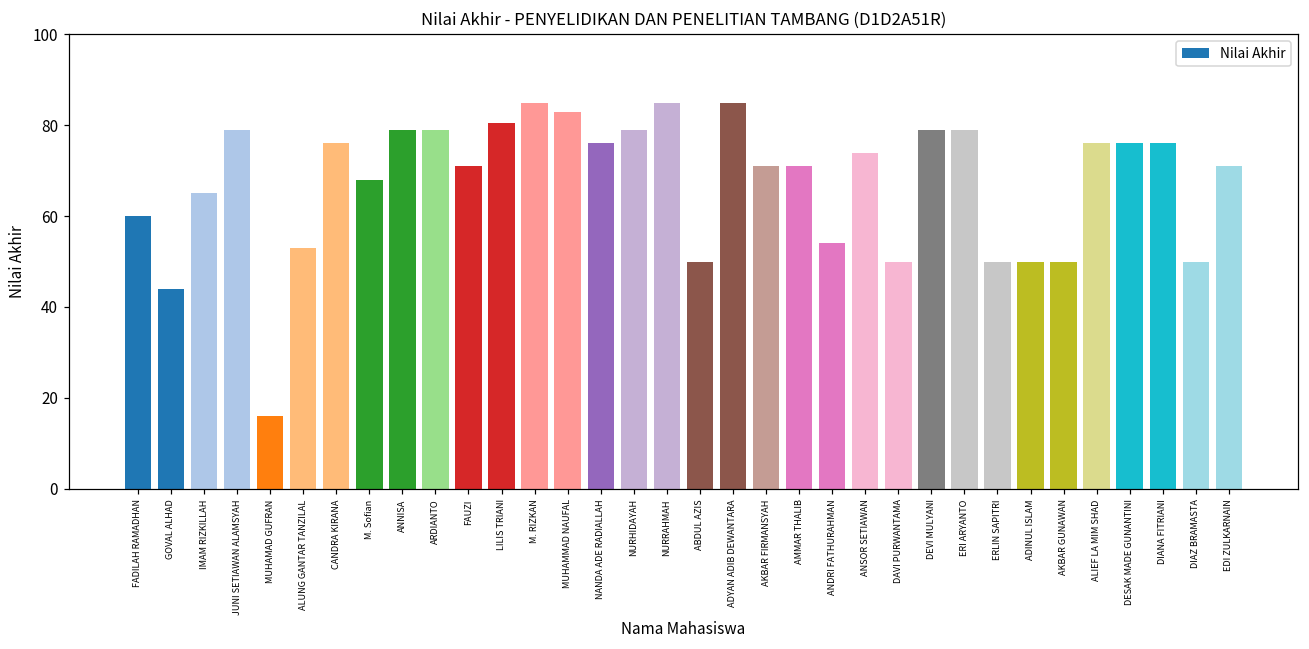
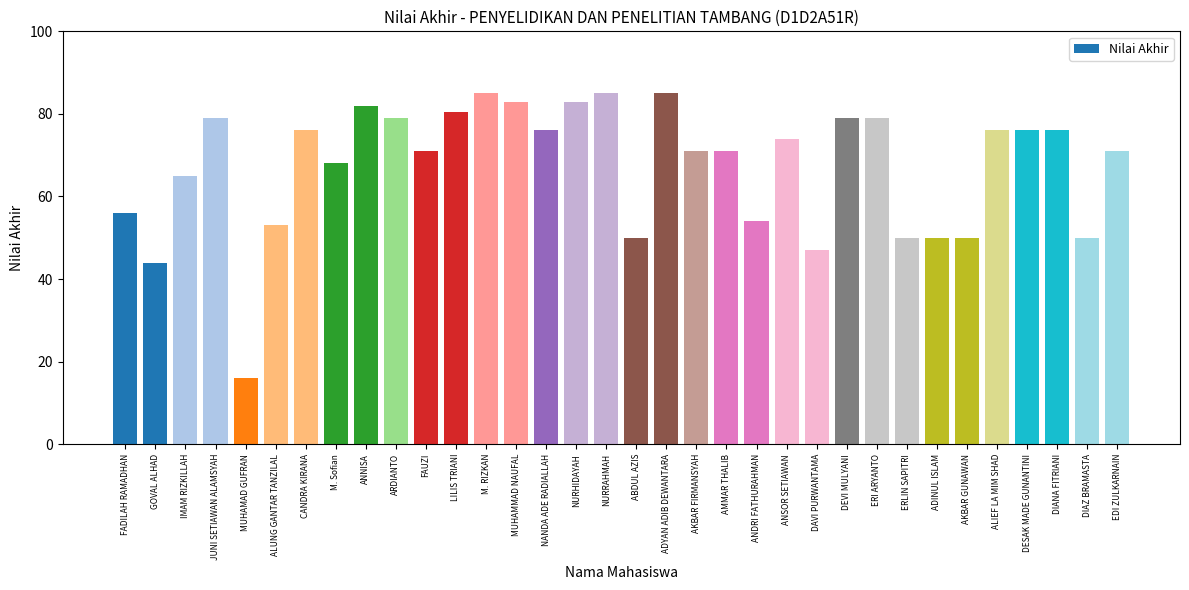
  {
-   "FADILAH RAMADHAN": 60,
+   "FADILAH RAMADHAN": 56,
    "GOVAL ALHAD": 44,
    "IMAM RIZKILLAH": 65,
    "JUNI SETIAWAN ALAMSYAH": 79,
    "MUHAMAD GUFRAN": 16,
    "ALUNG GANTAR TANZILAL": 53,
    "CANDRA KIRANA": 76,
    "M. Sofian": 68,
-   "ANNISA": 79,
+   "ANNISA": 82,
    "ARDIANTO": 79,
    "FAUZI": 71,
    "LILIS TRIANI": 81,
    "M. RIZKAN": 85,
    "MUHAMMAD NAUFAL": 83,
    "NANDA ADE RADIALLAH": 76,
-   "NURHIDAYAH": 79,
+   "NURHIDAYAH": 83,
    "NURRAHMAH": 85,
    "ABDUL AZIS": 50,
    "ADYAN ADIB DEWANTARA": 85,
    "AKBAR FIRMANSYAH": 71,
    "AMMAR THALIB": 71,
    "ANDRI FATHURAHMAN": 54,
    "ANSOR SETIAWAN": 74,
-   "DAVI PURWANTAMA": 50,
+   "DAVI PURWANTAMA": 47,
    "DEVI MULYANI": 79,
    "ERI ARYANTO": 79,
    "ERLIN SAPITRI": 50,
    "ADINUL ISLAM": 50,
    "AKBAR GUNAWAN": 50,
    "ALIEF LA MIM SHAD": 76,
    "DESAK MADE GUNANTINI": 76,
    "DIANA FITRIANI": 76,
    "DIAZ BRAMASTA": 50,
    "EDI ZULKARNAIN": 71
  }
